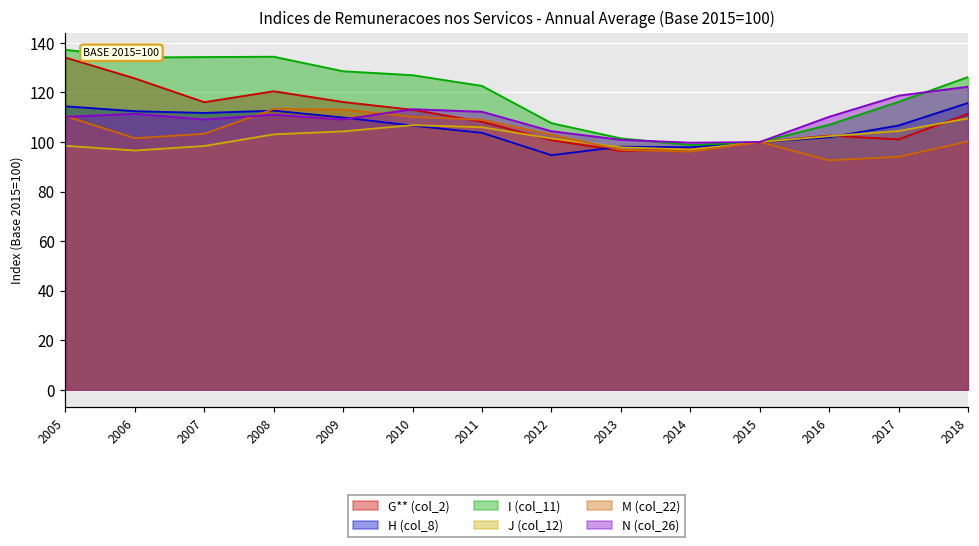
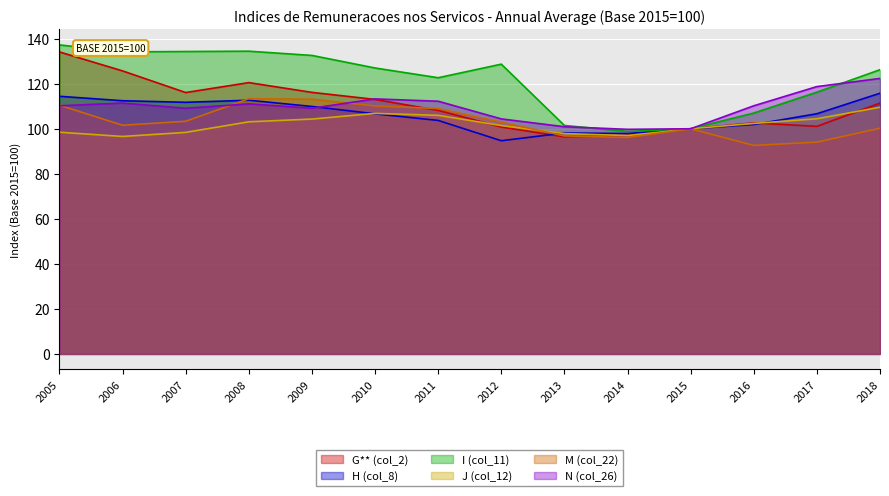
  {
    "G** (col_2)": {
      "2005": 134,
      "2006": 126,
      "2007": 116,
      "2008": 121,
      "2009": 116,
      "2017": 101,
      "2018": 111
    },
    "H (col_8)": {
      "2005": 114,
      "2007": 112,
      "2011": 104,
      "2012": 95,
      "2017": 107,
      "2018": 116
    },
    "I (col_11)": {
      "2005": 137,
      "2007": 134,
      "2008": 134,
-     "2009": 129,
+     "2009": 133,
      "2010": 127,
      "2011": 123,
-     "2012": 108,
+     "2012": 129,
      "2016": 107,
      "2017": 116,
      "2018": 126
    },
    "N (col_26)": {
      "2007": 109,
      "2008": 111,
      "2011": 112,
      "2012": 104,
      "2016": 110,
      "2017": 119,
      "2018": 122
    }
  }
